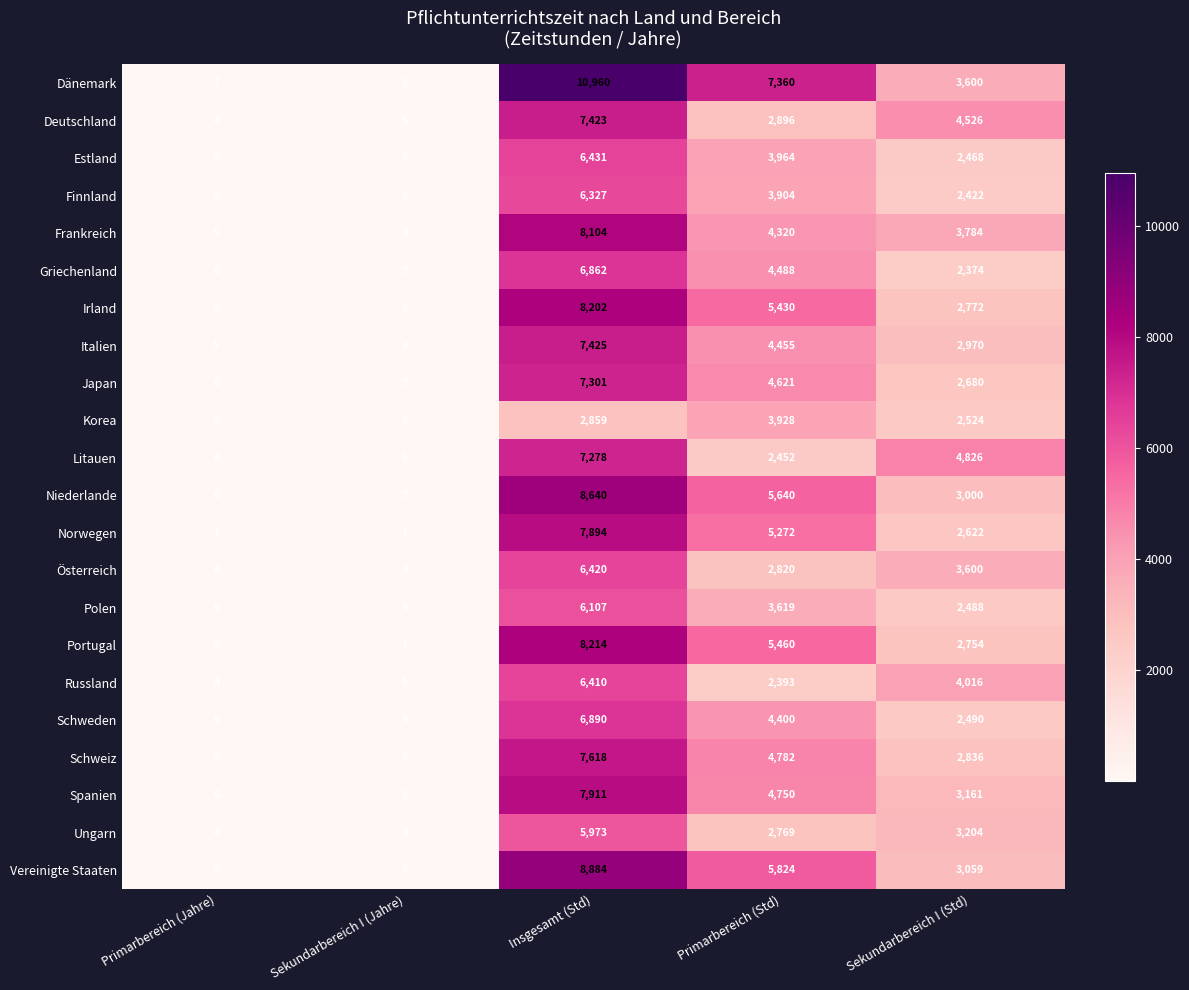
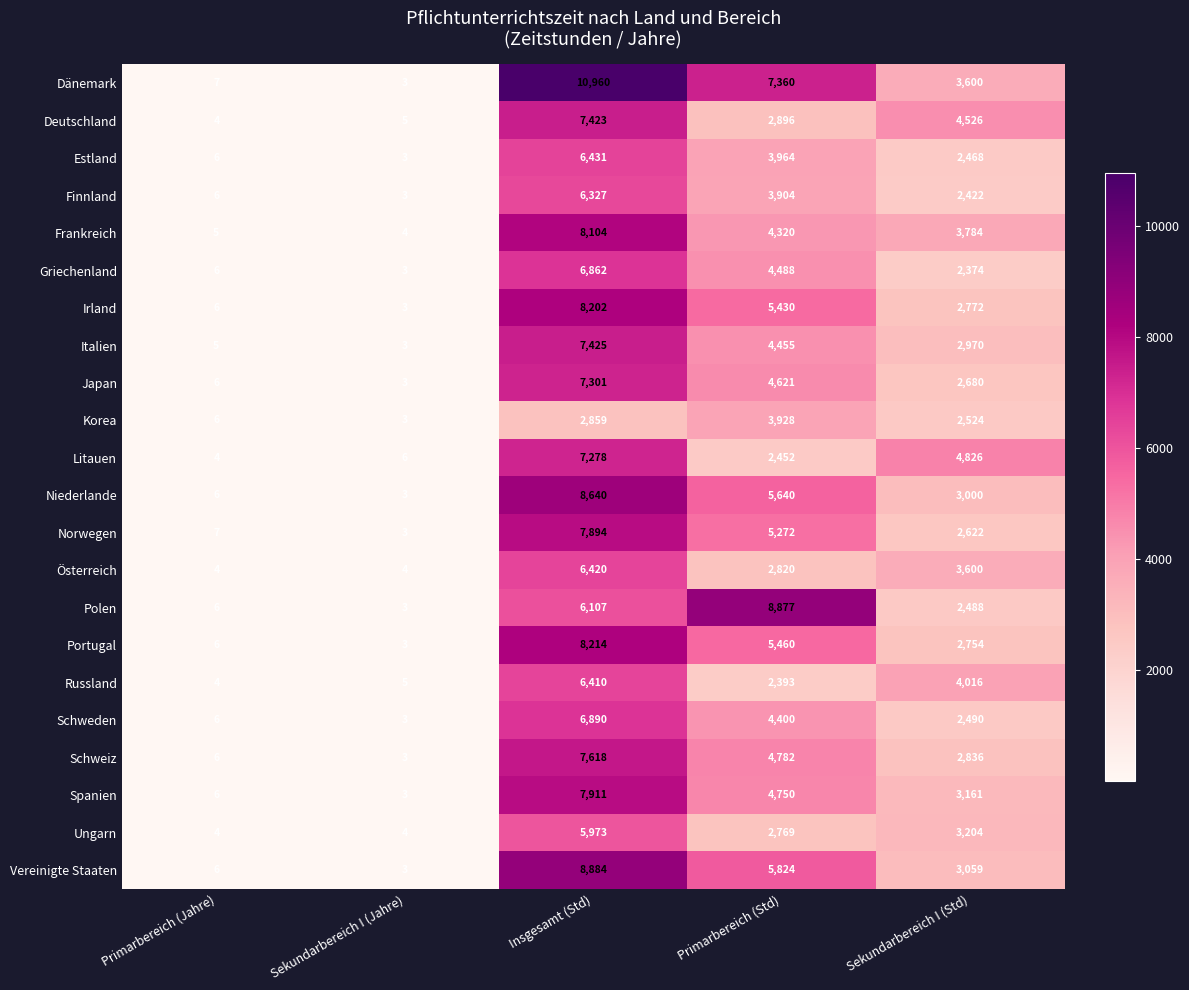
  {
    "Dänemark": {
      "Insgesamt (Std)": "10,960",
      "Primarbereich (Std)": "7,360",
      "Sekundarbereich I (Std)": "3,600"
    },
    "Deutschland": {
      "Insgesamt (Std)": "7,423",
      "Primarbereich (Std)": "2,896",
      "Sekundarbereich I (Std)": "4,526"
    },
    "Estland": {
      "Insgesamt (Std)": "6,431",
      "Primarbereich (Std)": "3,964",
      "Sekundarbereich I (Std)": "2,468"
    },
    "Finnland": {
      "Insgesamt (Std)": "6,327",
      "Primarbereich (Std)": "3,904",
      "Sekundarbereich I (Std)": "2,422"
    },
    "Frankreich": {
      "Insgesamt (Std)": "8,104",
      "Primarbereich (Std)": "4,320",
      "Sekundarbereich I (Std)": "3,784"
    },
    "Griechenland": {
      "Insgesamt (Std)": "6,862",
      "Primarbereich (Std)": "4,488",
      "Sekundarbereich I (Std)": "2,374"
    },
    "Irland": {
      "Insgesamt (Std)": "8,202",
      "Primarbereich (Std)": "5,430",
      "Sekundarbereich I (Std)": "2,772"
    },
    "Italien": {
      "Insgesamt (Std)": "7,425",
      "Primarbereich (Std)": "4,455",
      "Sekundarbereich I (Std)": "2,970"
    },
    "Japan": {
      "Insgesamt (Std)": "7,301",
      "Primarbereich (Std)": "4,621",
      "Sekundarbereich I (Std)": "2,680"
    },
    "Korea": {
      "Insgesamt (Std)": "2,859",
      "Primarbereich (Std)": "3,928",
      "Sekundarbereich I (Std)": "2,524"
    },
    "Litauen": {
      "Insgesamt (Std)": "7,278",
      "Primarbereich (Std)": "2,452",
      "Sekundarbereich I (Std)": "4,826"
    },
    "Niederlande": {
      "Insgesamt (Std)": "8,640",
      "Primarbereich (Std)": "5,640",
      "Sekundarbereich I (Std)": "3,000"
    },
    "Norwegen": {
      "Insgesamt (Std)": "7,894",
      "Primarbereich (Std)": "5,272",
      "Sekundarbereich I (Std)": "2,622"
    },
    "Österreich": {
      "Insgesamt (Std)": "6,420",
      "Primarbereich (Std)": "2,820",
      "Sekundarbereich I (Std)": "3,600"
    },
    "Polen": {
      "Insgesamt (Std)": "6,107",
-     "Primarbereich (Std)": "3,619",
+     "Primarbereich (Std)": "8,877",
      "Sekundarbereich I (Std)": "2,488"
    },
    "Portugal": {
      "Insgesamt (Std)": "8,214",
      "Primarbereich (Std)": "5,460",
      "Sekundarbereich I (Std)": "2,754"
    },
    "Russland": {
      "Insgesamt (Std)": "6,410",
      "Primarbereich (Std)": "2,393",
      "Sekundarbereich I (Std)": "4,016"
    },
    "Schweden": {
      "Insgesamt (Std)": "6,890",
      "Primarbereich (Std)": "4,400",
      "Sekundarbereich I (Std)": "2,490"
    },
    "Schweiz": {
      "Insgesamt (Std)": "7,618",
      "Primarbereich (Std)": "4,782",
      "Sekundarbereich I (Std)": "2,836"
    },
    "Spanien": {
      "Insgesamt (Std)": "7,911",
      "Primarbereich (Std)": "4,750",
      "Sekundarbereich I (Std)": "3,161"
    },
    "Ungarn": {
      "Insgesamt (Std)": "5,973",
      "Primarbereich (Std)": "2,769",
      "Sekundarbereich I (Std)": "3,204"
    },
    "Vereinigte Staaten": {
      "Insgesamt (Std)": "8,884",
      "Primarbereich (Std)": "5,824",
      "Sekundarbereich I (Std)": "3,059"
    }
  }
